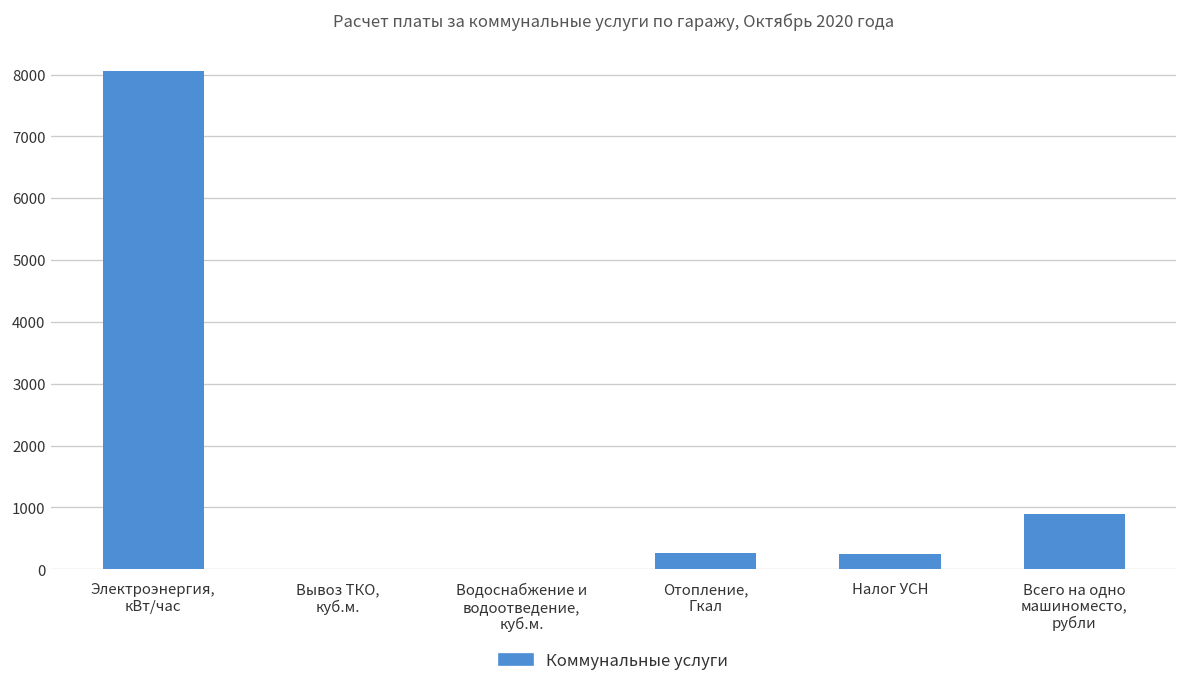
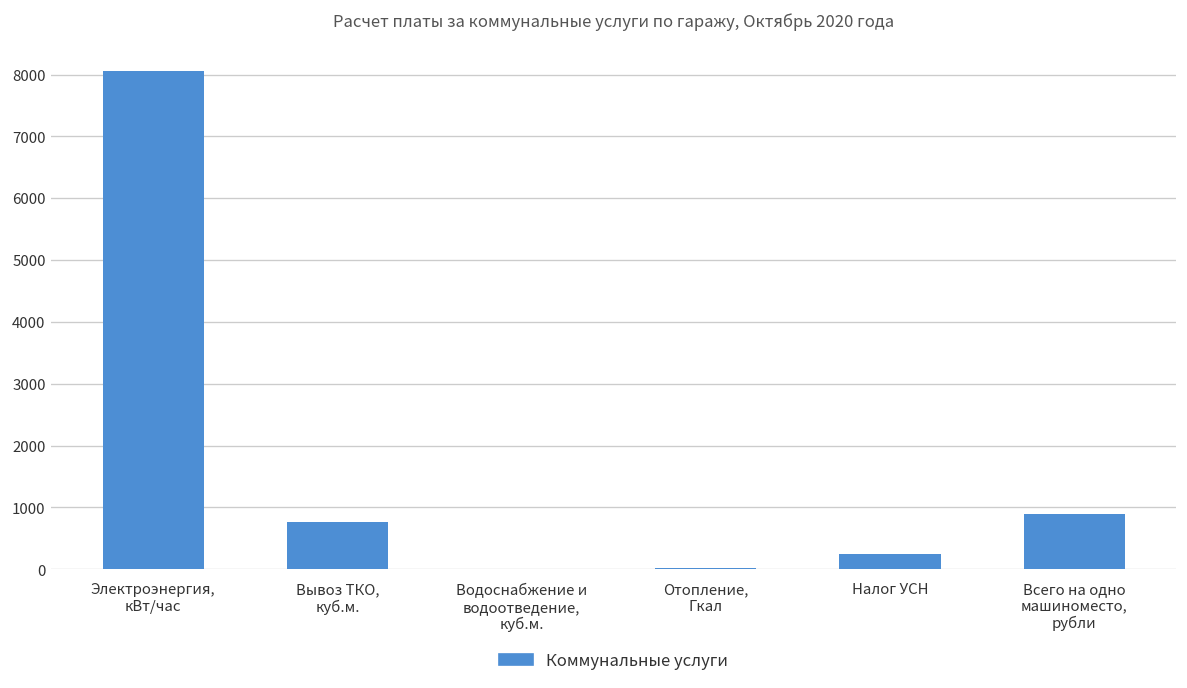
  {
    "Электроэнергия, кВт/час": 8100,
-   "Вывоз ТКО, куб.м.": 0,
-   "Отопление, Гкал": 300,
+   "Вывоз ТКО, куб.м.": 800,
+   "Отопление, Гкал": 0,
    "Налог УСН": 200,
    "Всего на одно машиноместо, рубли": 900
  }
